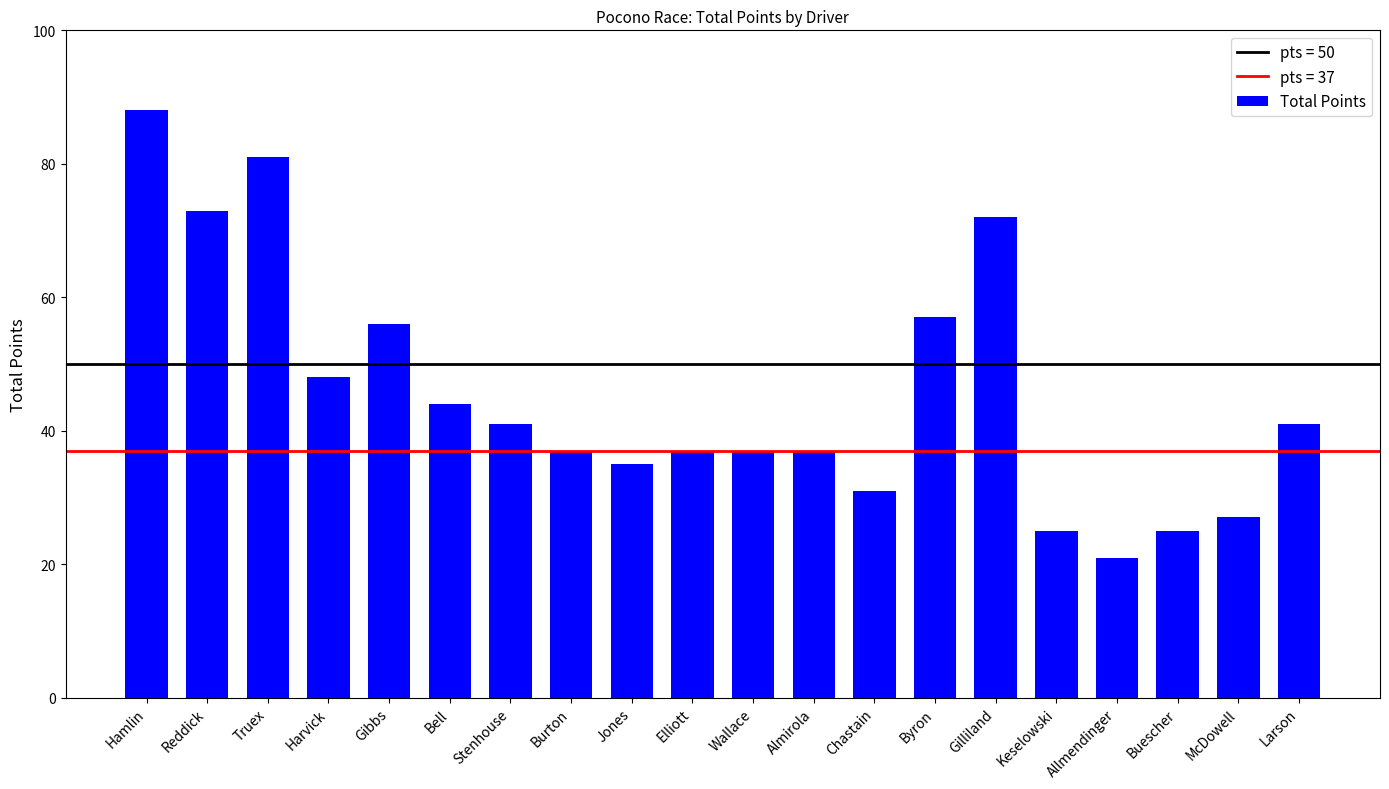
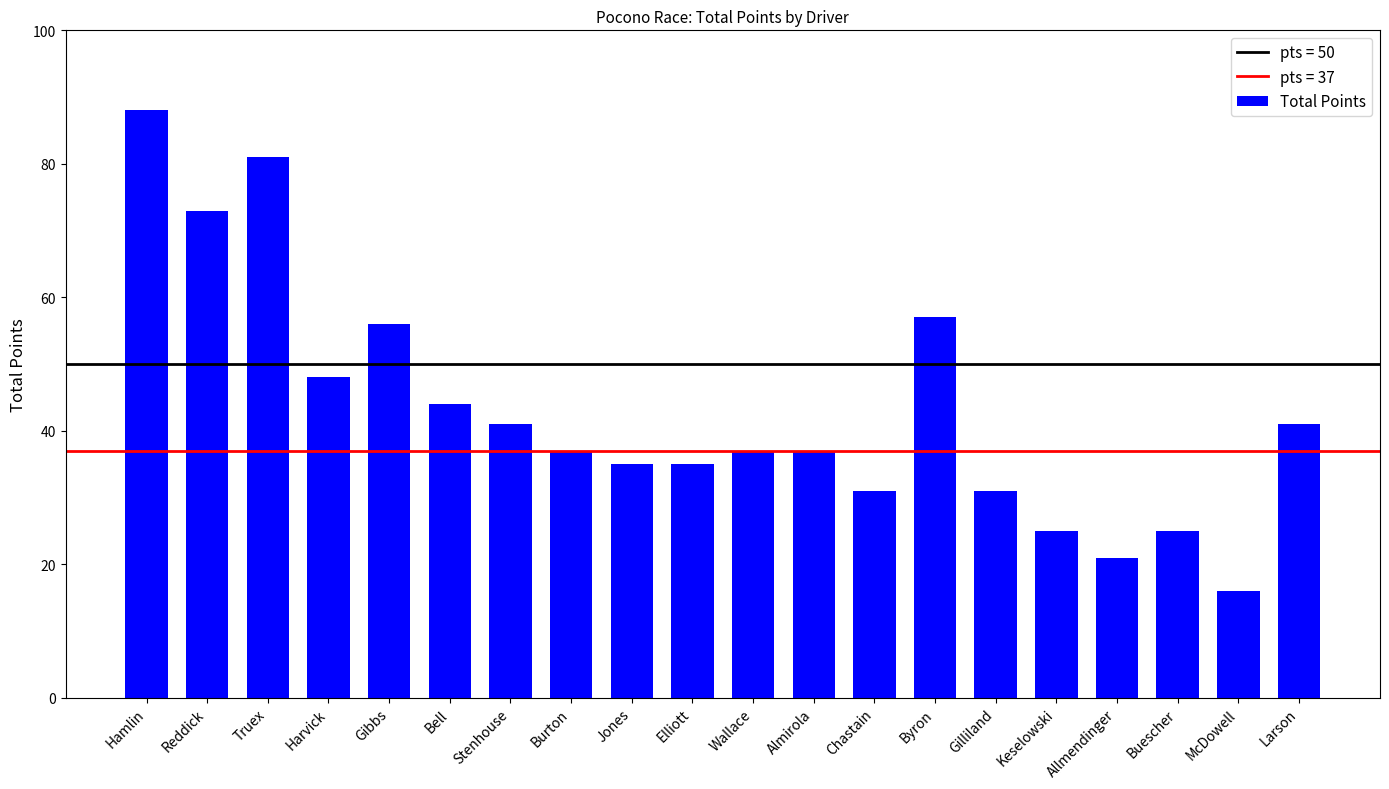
  {
    "Hamlin": 88,
    "Reddick": 73,
    "Truex": 81,
    "Harvick": 48,
    "Gibbs": 56,
    "Bell": 44,
    "Stenhouse": 41,
    "Burton": 37,
    "Jones": 35,
-   "Elliott": 37,
+   "Elliott": 35,
    "Wallace": 37,
    "Almirola": 37,
    "Chastain": 31,
    "Byron": 57,
-   "Gilliland": 72,
+   "Gilliland": 31,
    "Keselowski": 25,
    "Allmendinger": 21,
    "Buescher": 25,
-   "McDowell": 27,
+   "McDowell": 16,
    "Larson": 41
  }
